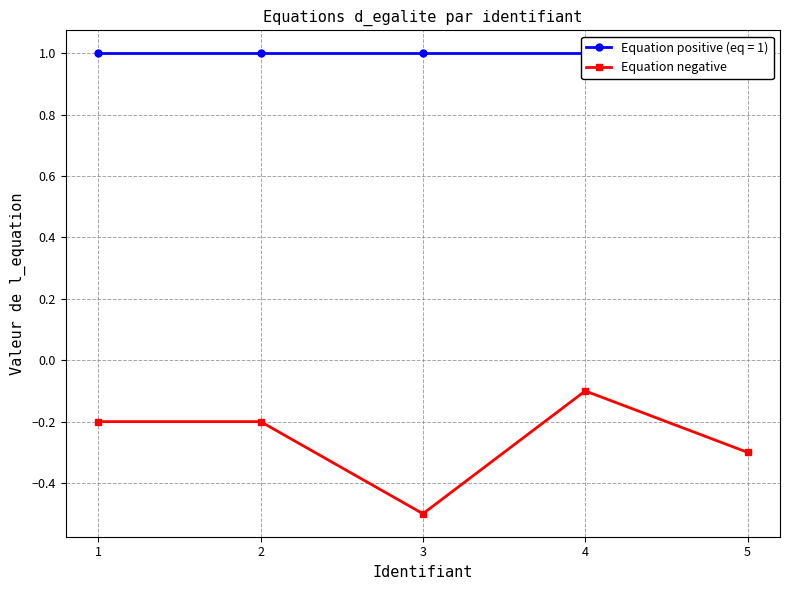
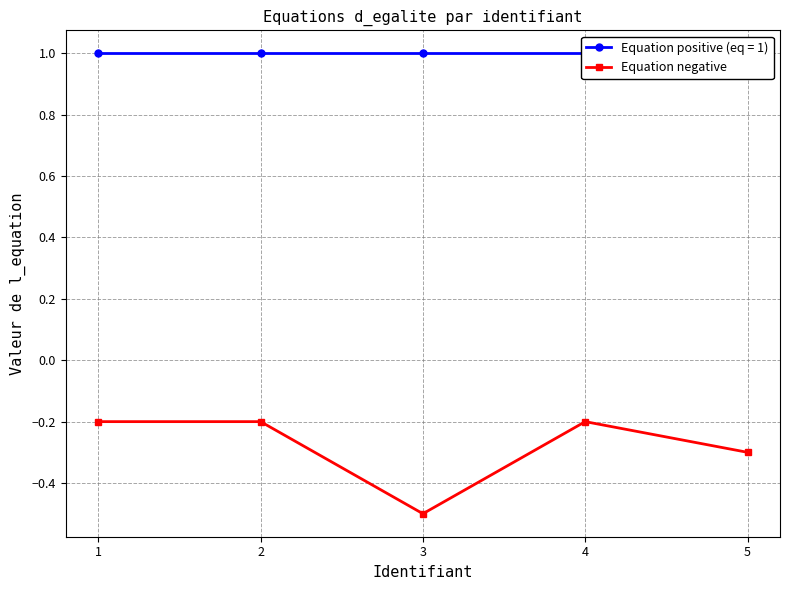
  {
    "Equation positive (eq = 1)": {
      "1": 1.0,
      "2": 1.0,
      "3": 1.0
    },
    "Equation negative": {
      "1": -0.2,
      "2": -0.2,
      "3": -0.5,
-     "4": -0.1,
+     "4": -0.2,
      "5": -0.3
    }
  }
